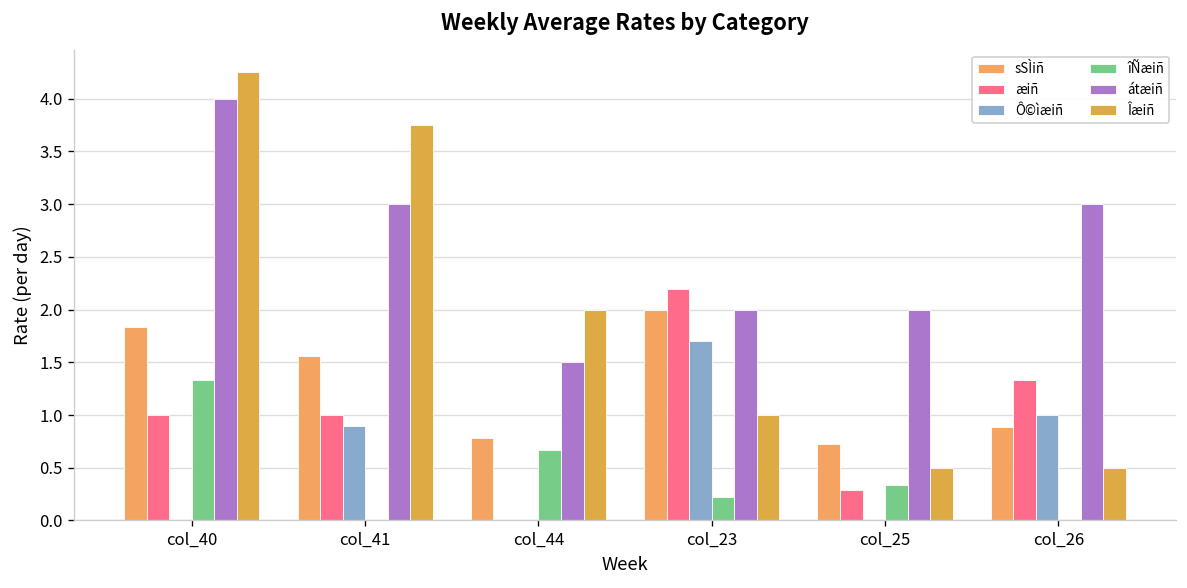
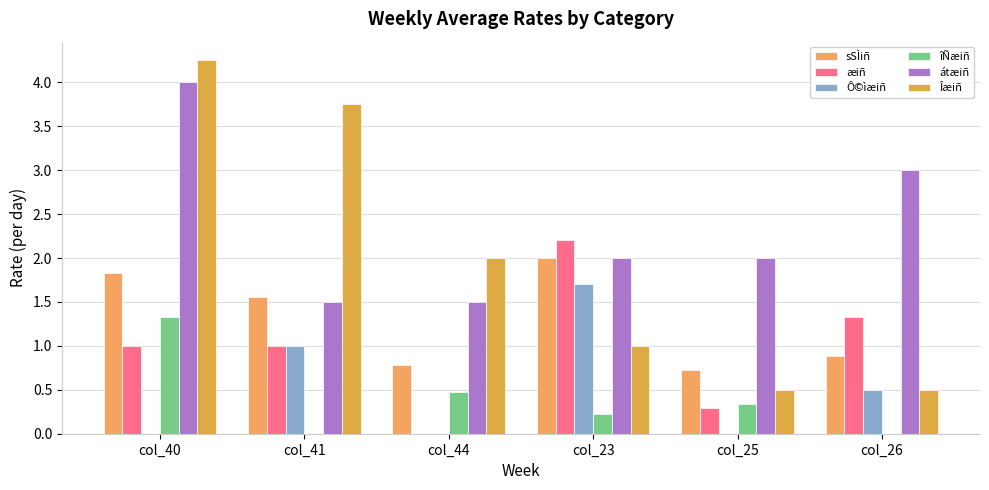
  {
    "æiñ": {
      "col_40": 1.0,
      "col_41": 1.0,
      "col_44": 0.0,
      "col_23": 2.2,
      "col_25": 0.3,
      "col_26": 1.3
    },
    "Ô©ìæiñ": {
      "col_40": 0.0,
-     "col_41": 0.9,
+     "col_41": 1.0,
      "col_44": 0.0,
      "col_23": 1.7,
      "col_25": 0.0,
-     "col_26": 1.0
+     "col_26": 0.5
    },
    "îÑæiñ": {
      "col_40": 1.3,
      "col_41": 0.0,
-     "col_44": 0.7,
+     "col_44": 0.5,
      "col_23": 0.2,
      "col_25": 0.3,
      "col_26": 0.0
    },
    "átæiñ": {
      "col_40": 4.0,
-     "col_41": 3.0,
+     "col_41": 1.5,
      "col_44": 1.5,
      "col_23": 2.0,
      "col_25": 2.0,
      "col_26": 3.0
    }
  }
